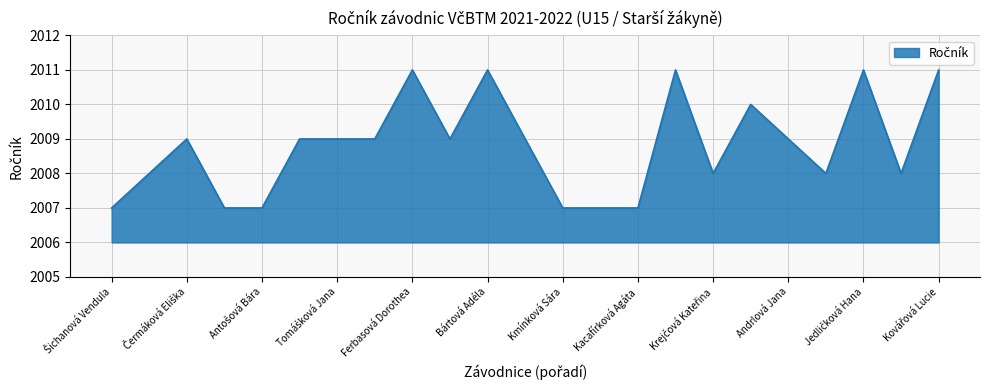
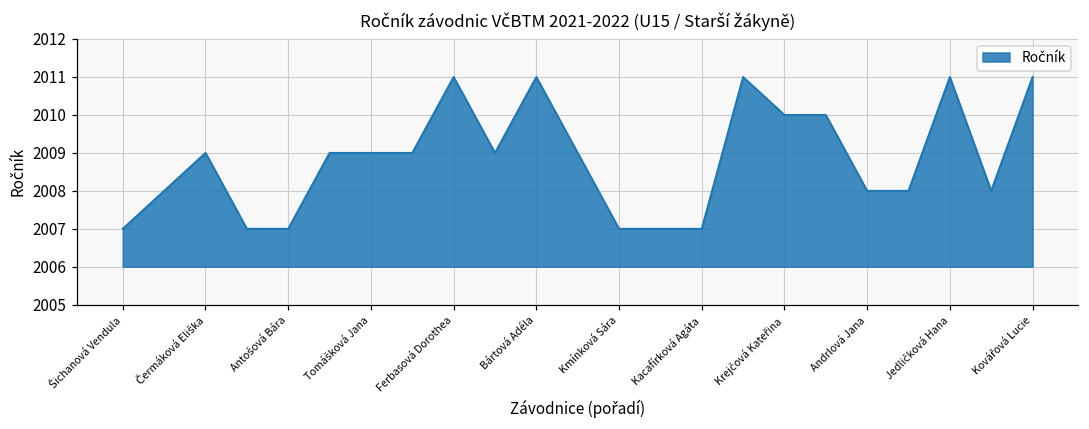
  {
    "Šichanová Vendula": 2007,
    "Čermáková Eliška": 2009,
    "Antošová Bára": 2007,
    "Tomášková Jana": 2009,
    "Ferbasová Dorothea": 2011,
    "Bártová Adéla": 2011,
    "Kmínková Sára": 2007,
    "Kacafírková Agáta": 2007,
-   "Krejčová Kateřina": 2008,
-   "Andrlová Jana": 2009,
+   "Krejčová Kateřina": 2010,
+   "Andrlová Jana": 2008,
    "Jedličková Hana": 2011,
    "Kovářová Lucie": 2011
  }
